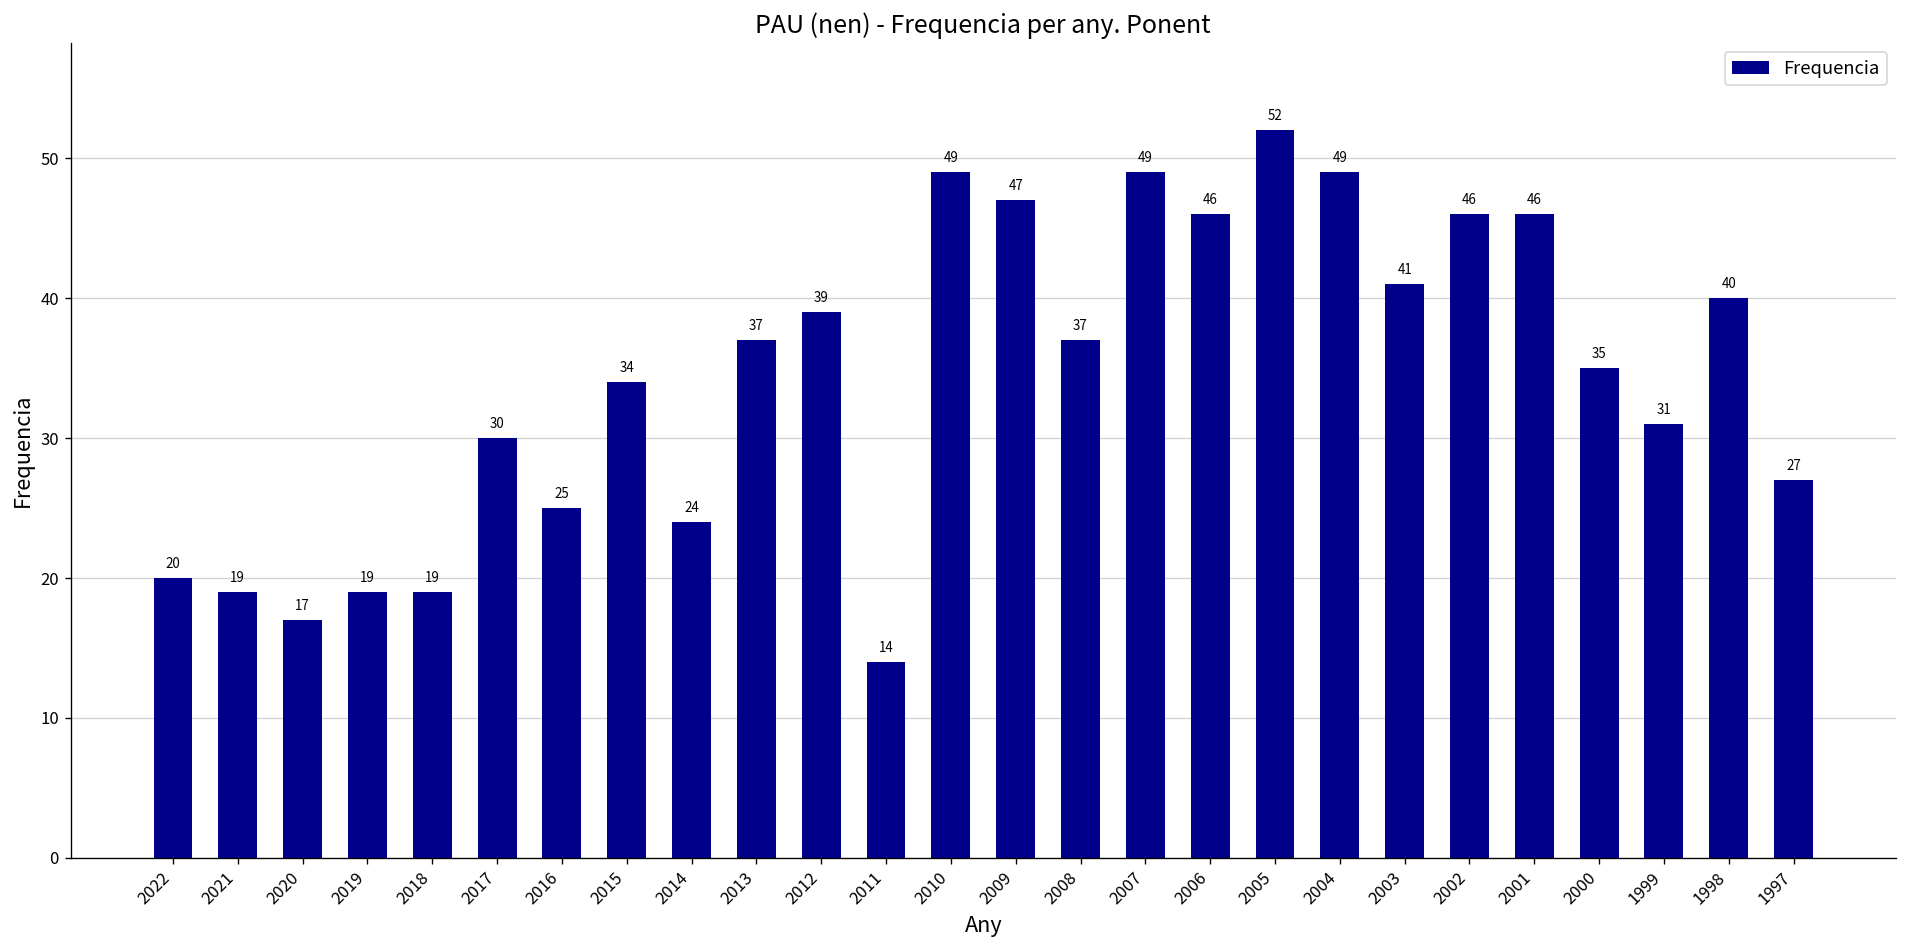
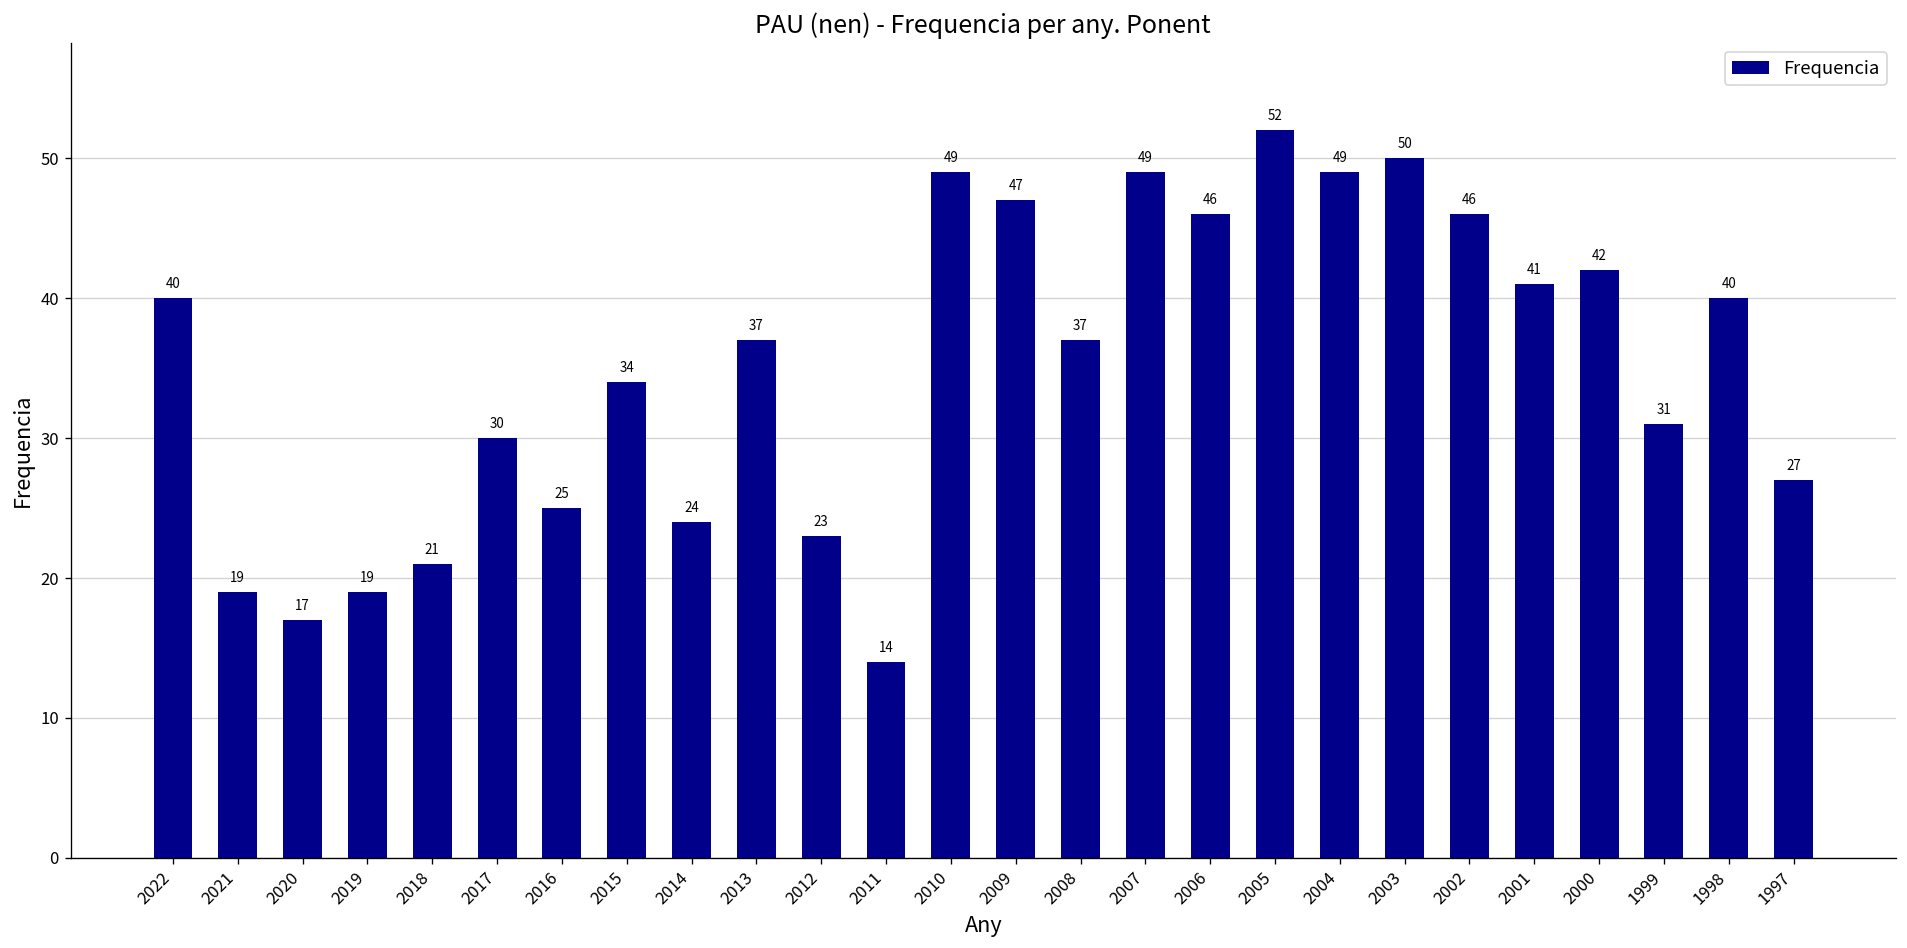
  {
-   "2022": 20,
+   "2022": 40,
    "2021": 19,
    "2020": 17,
    "2019": 19,
-   "2018": 19,
+   "2018": 21,
    "2017": 30,
    "2016": 25,
    "2015": 34,
    "2014": 24,
    "2013": 37,
-   "2012": 39,
+   "2012": 23,
    "2011": 14,
    "2010": 49,
    "2009": 47,
    "2008": 37,
    "2007": 49,
    "2006": 46,
    "2005": 52,
    "2004": 49,
-   "2003": 41,
+   "2003": 50,
    "2002": 46,
-   "2001": 46,
-   "2000": 35,
+   "2001": 41,
+   "2000": 42,
    "1999": 31,
    "1998": 40,
    "1997": 27
  }
